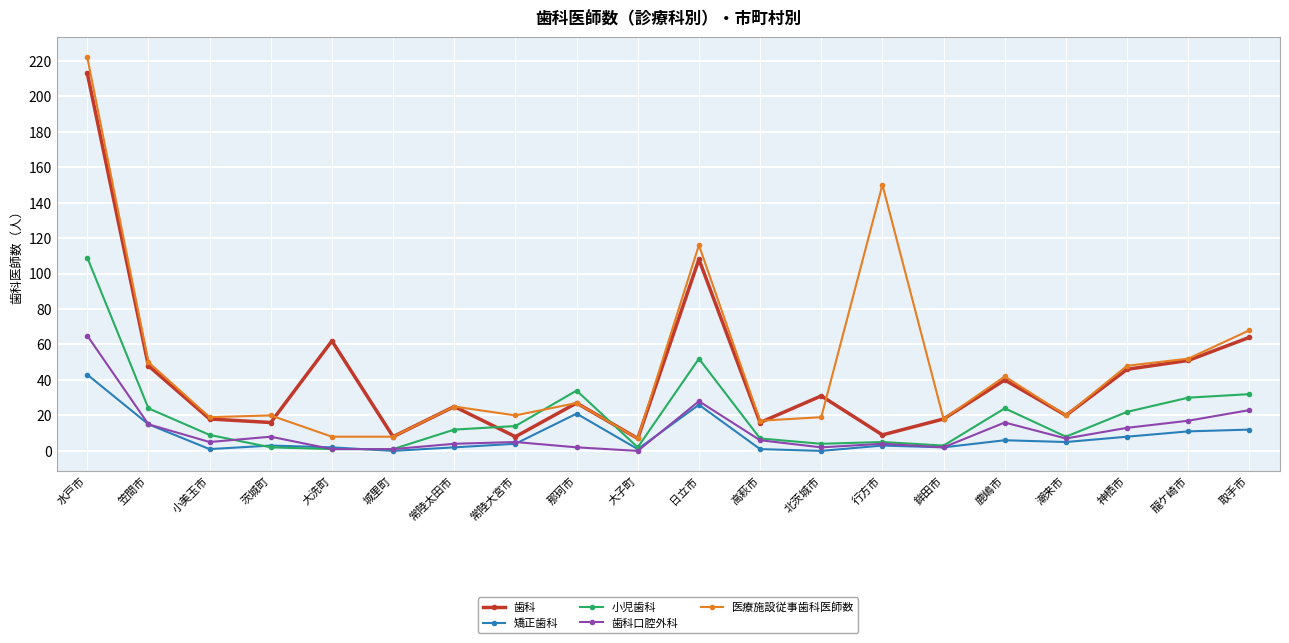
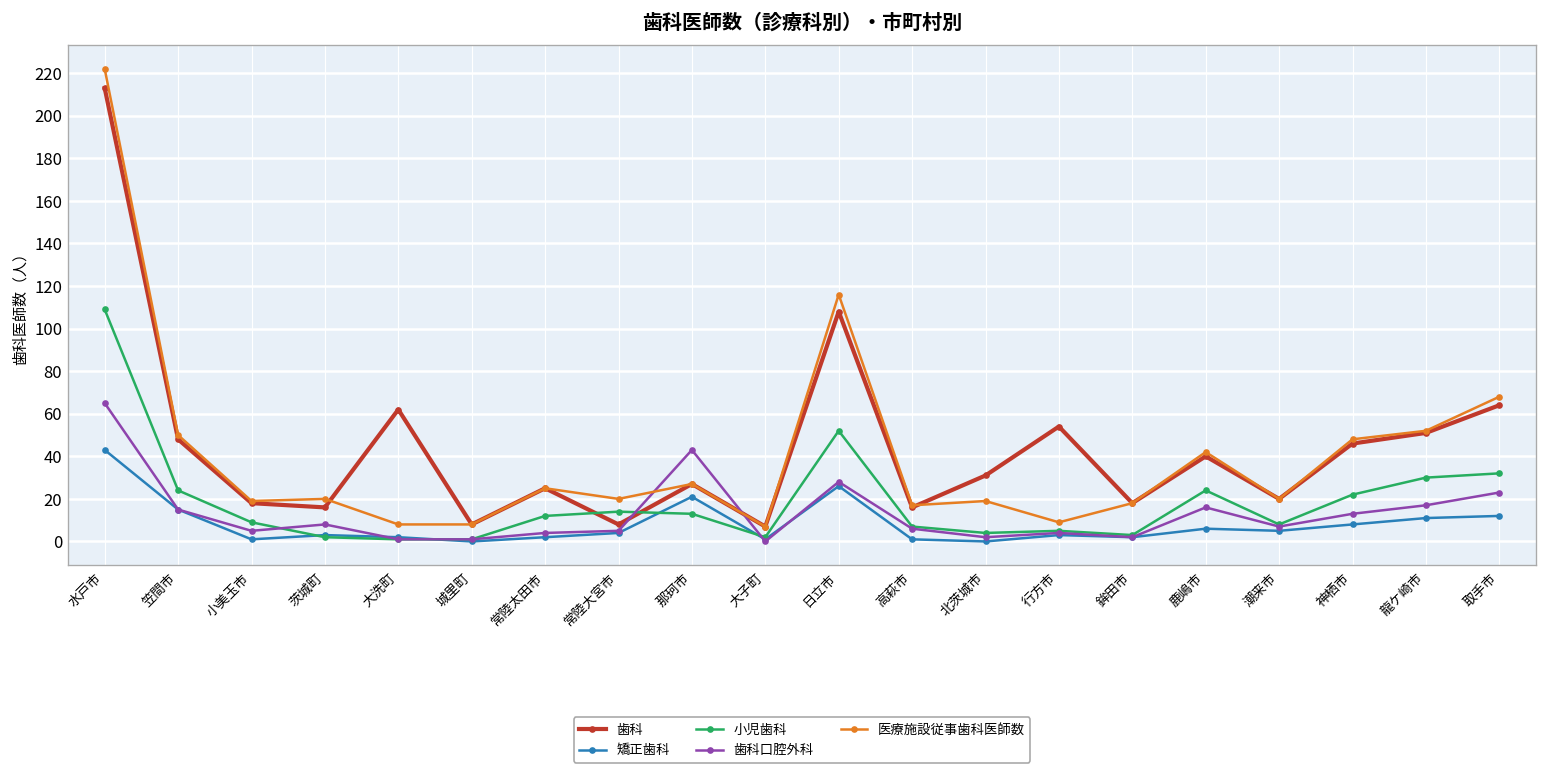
  {
    "歯科": {
      "水戸市": 213,
      "笠間市": 48,
      "茨城町": 16,
      "大洗町": 62,
      "常陸大宮市": 8,
      "日立市": 108,
      "北茨城市": 31,
-     "行方市": 9,
+     "行方市": 54,
      "鹿嶋市": 40,
      "神栖市": 46,
      "取手市": 64
    },
    "矯正歯科": {
      "水戸市": 43,
      "小美玉市": 1,
      "常陸太田市": 2,
      "那珂市": 21,
      "日立市": 26,
      "高萩市": 1,
      "北茨城市": 0,
      "鹿嶋市": 6,
      "潮来市": 5,
      "神栖市": 8,
      "龍ケ崎市": 11,
      "取手市": 12
    },
    "小児歯科": {
      "水戸市": 109,
      "笠間市": 24,
      "小美玉市": 9,
      "常陸太田市": 12,
      "常陸大宮市": 14,
-     "那珂市": 34,
+     "那珂市": 13,
      "日立市": 52,
      "北茨城市": 4,
      "鹿嶋市": 24,
      "神栖市": 22,
      "龍ケ崎市": 30,
      "取手市": 32
    },
    "歯科口腔外科": {
      "水戸市": 65,
      "小美玉市": 5,
      "茨城町": 8,
      "常陸太田市": 4,
-     "那珂市": 2,
+     "那珂市": 43,
      "日立市": 28,
      "北茨城市": 2,
      "鹿嶋市": 16,
      "神栖市": 13,
      "龍ケ崎市": 17,
      "取手市": 23
    },
    "医療施設従事歯科医師数": {
      "水戸市": 222,
      "笠間市": 50,
      "茨城町": 20,
      "大洗町": 8,
      "常陸大宮市": 20,
      "日立市": 116,
      "北茨城市": 19,
-     "行方市": 150,
+     "行方市": 9,
      "鹿嶋市": 42,
      "神栖市": 48,
      "取手市": 68
    }
  }
